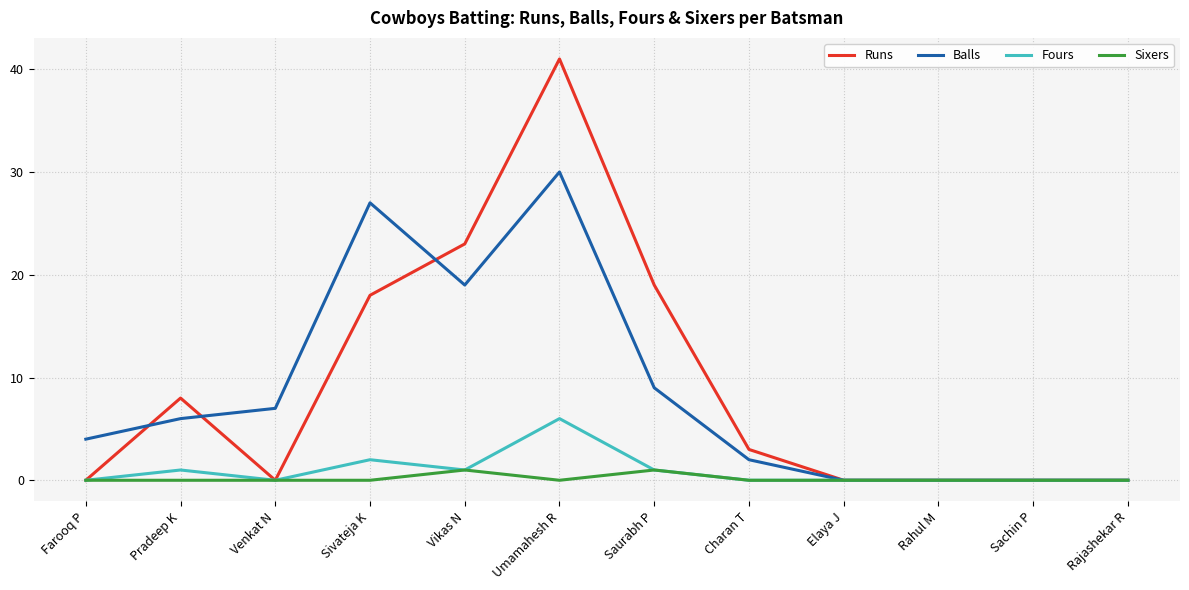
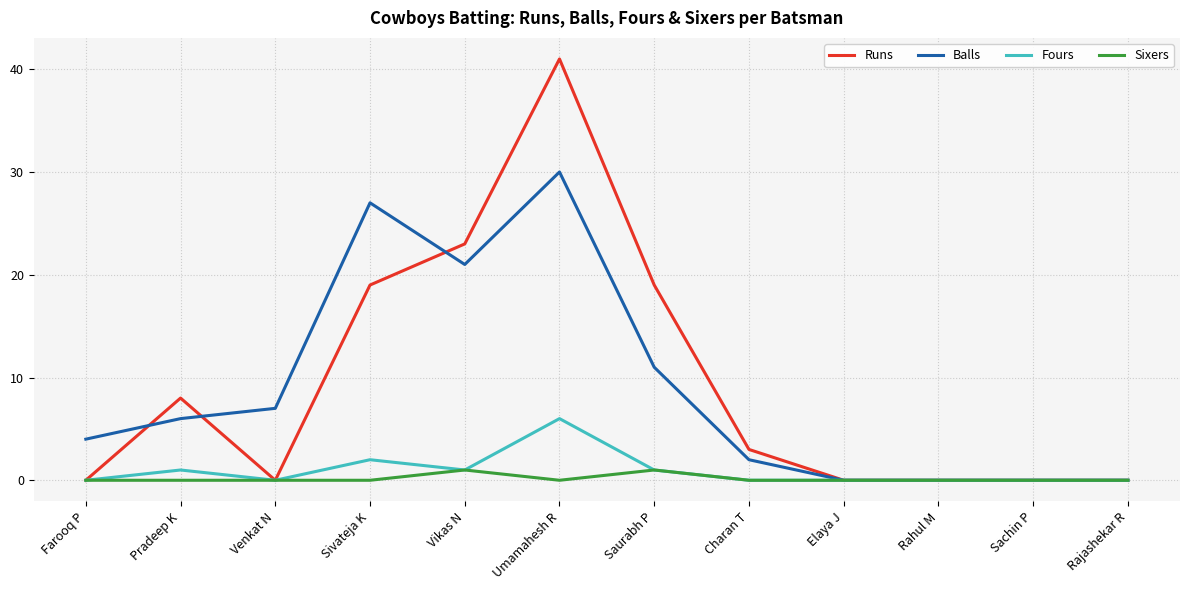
  {
    "Runs": {
      "Pradeep K": 8,
-     "Sivateja K": 18,
+     "Sivateja K": 19,
      "Vikas N": 23,
      "Umamahesh R": 41,
      "Saurabh P": 19,
      "Charan T": 3
    },
    "Balls": {
      "Farooq P": 4,
      "Pradeep K": 6,
      "Venkat N": 7,
      "Sivateja K": 27,
-     "Vikas N": 19,
+     "Vikas N": 21,
      "Umamahesh R": 30,
-     "Saurabh P": 9,
+     "Saurabh P": 11,
      "Charan T": 2
    },
    "Fours": {
      "Pradeep K": 1,
      "Sivateja K": 2,
      "Umamahesh R": 6
    },
    "Sixers": {
      "Pradeep K": 0,
      "Sivateja K": 0,
      "Umamahesh R": 0
    }
  }
